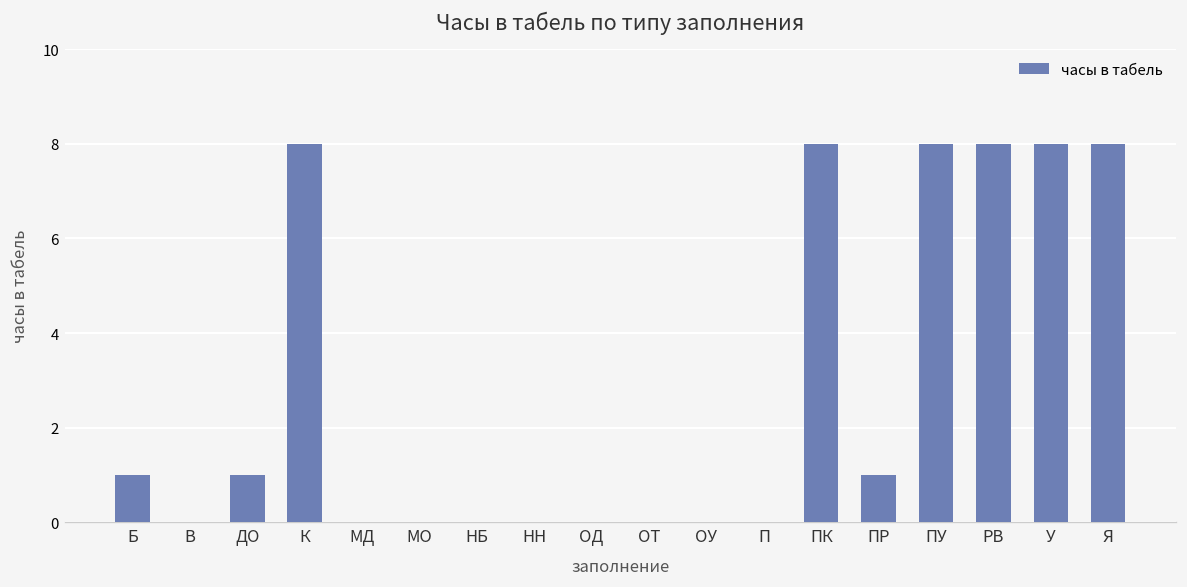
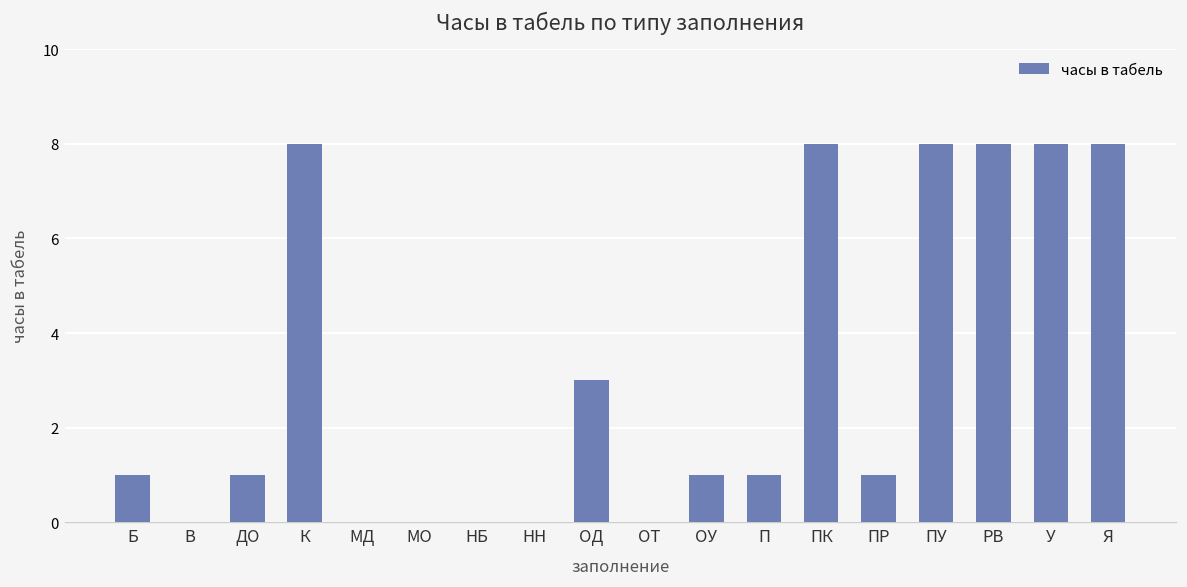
  {
    "Б": 1,
    "В": 0,
    "ДО": 1,
    "К": 8,
    "МД": 0,
    "МО": 0,
    "НБ": 0,
    "НН": 0,
-   "ОД": 0,
+   "ОД": 3,
    "ОТ": 0,
-   "ОУ": 0,
-   "П": 0,
+   "ОУ": 1,
+   "П": 1,
    "ПК": 8,
    "ПР": 1,
    "ПУ": 8,
    "РВ": 8,
    "У": 8,
    "Я": 8
  }
